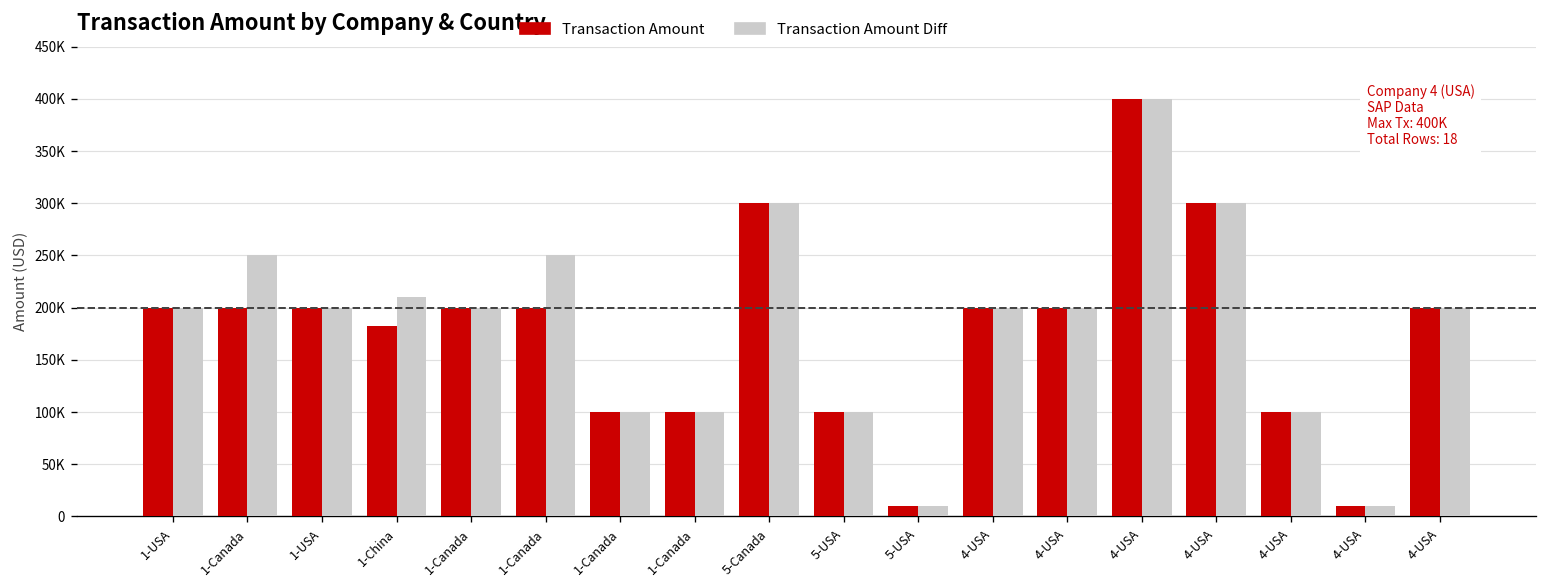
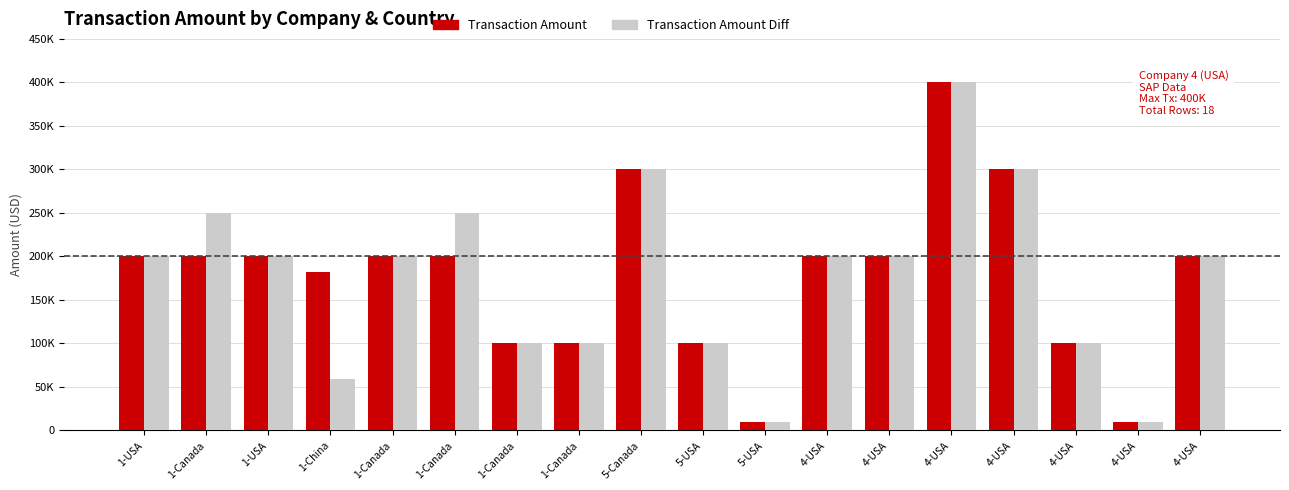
  {
    "Transaction Amount": {
      "1-China": 180000,
      "5-Canada": 300000
    },
    "Transaction Amount Diff": {
-     "1-China": 210000,
+     "1-China": 60000,
      "5-Canada": 300000
    }
  }
